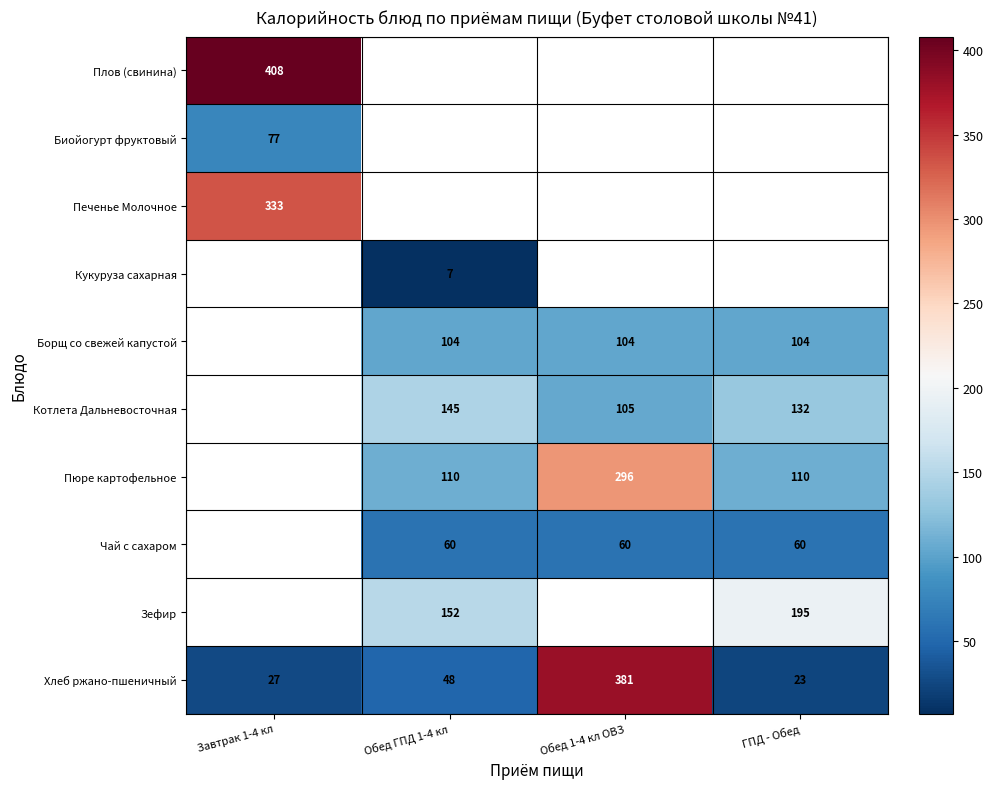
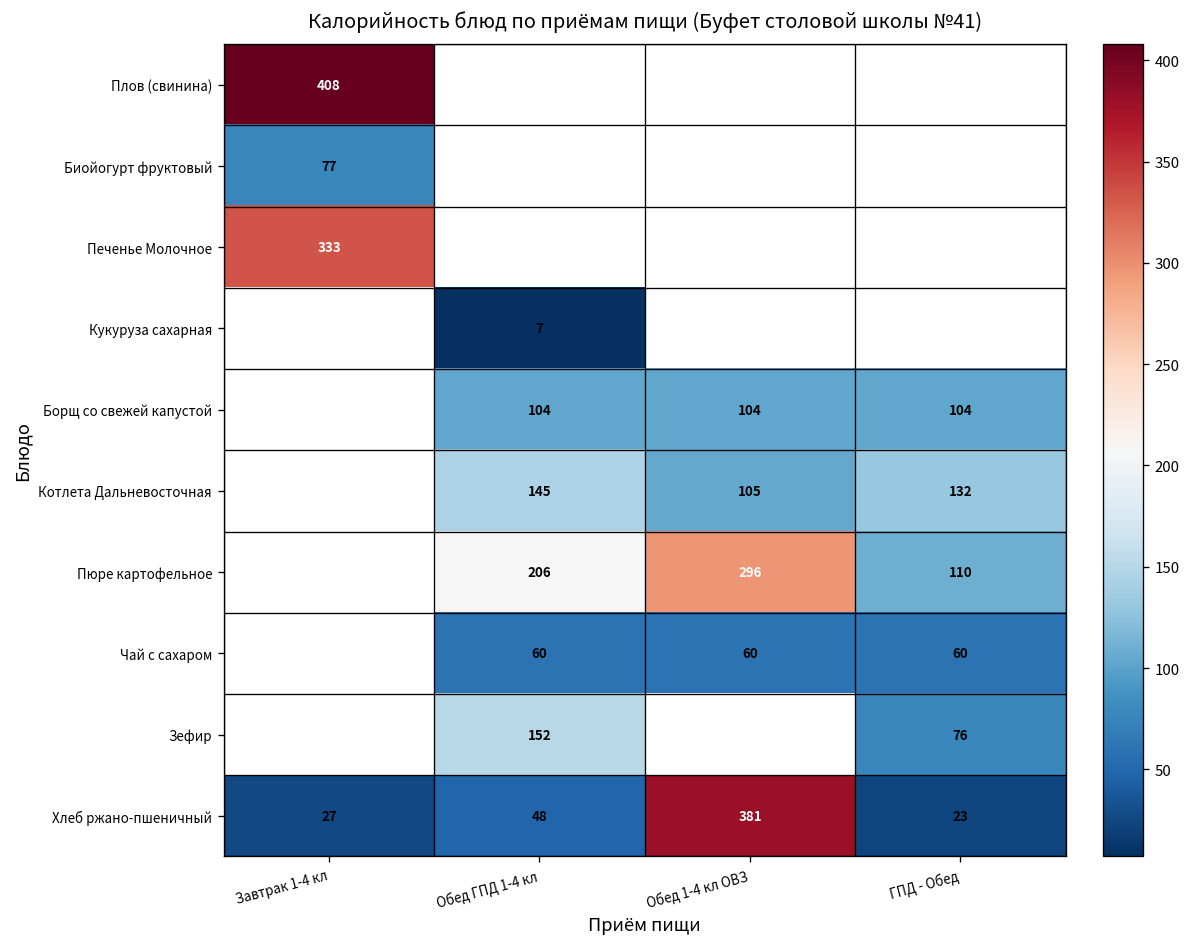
  {
    "Плов (свинина)": {
      "Завтрак 1-4 кл": 408
    },
    "Биойогурт фруктовый": {
      "Завтрак 1-4 кл": 77
    },
    "Печенье Молочное": {
      "Завтрак 1-4 кл": 333
    },
    "Кукуруза сахарная": {
      "Обед ГПД 1-4 кл": 7
    },
    "Борщ со свежей капустой": {
      "Обед ГПД 1-4 кл": 104,
      "Обед 1-4 кл ОВЗ": 104,
      "ГПД - Обед": 104
    },
    "Котлета Дальневосточная": {
      "Обед ГПД 1-4 кл": 145,
      "Обед 1-4 кл ОВЗ": 105,
      "ГПД - Обед": 132
    },
    "Пюре картофельное": {
-     "Обед ГПД 1-4 кл": 110,
+     "Обед ГПД 1-4 кл": 206,
      "Обед 1-4 кл ОВЗ": 296,
      "ГПД - Обед": 110
    },
    "Чай с сахаром": {
      "Обед ГПД 1-4 кл": 60,
      "Обед 1-4 кл ОВЗ": 60,
      "ГПД - Обед": 60
    },
    "Зефир": {
      "Обед ГПД 1-4 кл": 152,
-     "ГПД - Обед": 195
+     "ГПД - Обед": 76
    },
    "Хлеб ржано-пшеничный": {
      "Завтрак 1-4 кл": 27,
      "Обед ГПД 1-4 кл": 48,
      "Обед 1-4 кл ОВЗ": 381,
      "ГПД - Обед": 23
    }
  }
